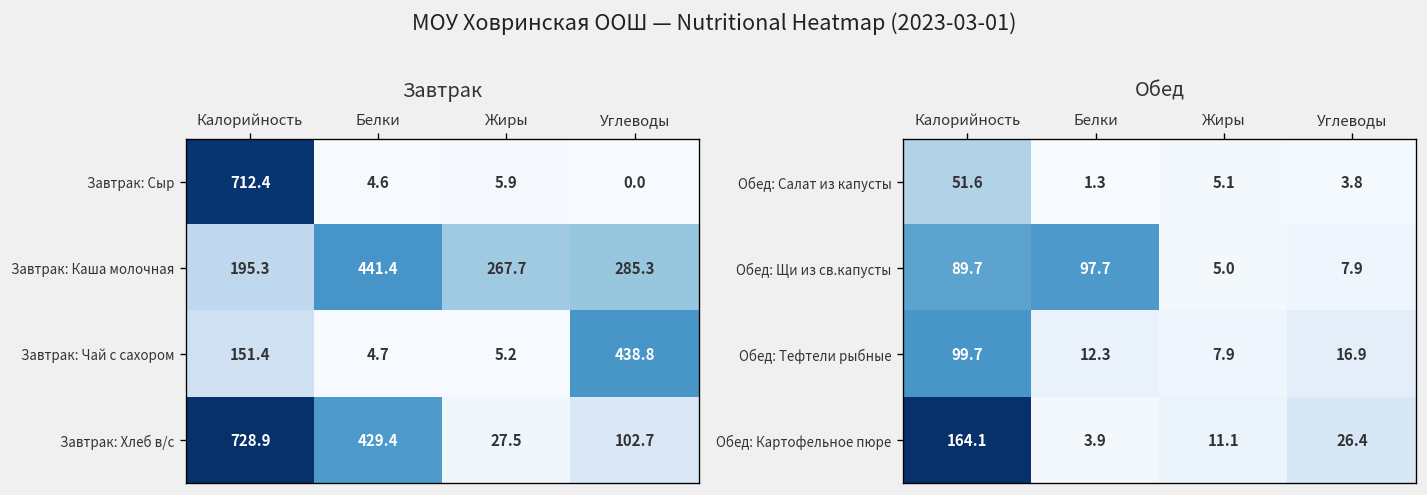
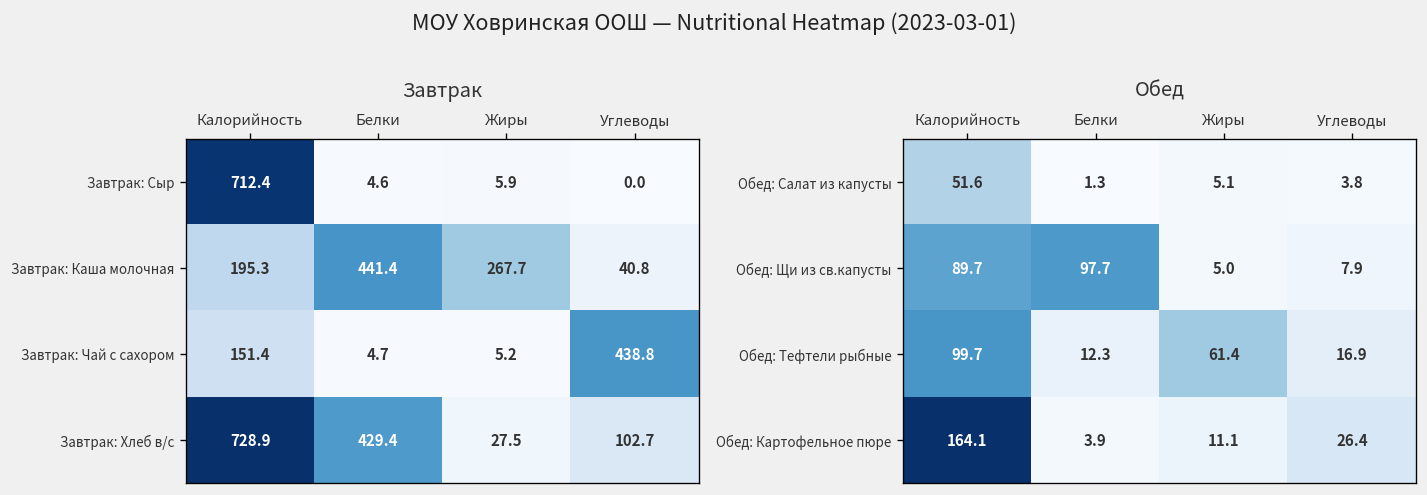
  {
    "Завтрак": {
      "Завтрак: Сыр": {
        "Калорийность": 712.4,
        "Белки": 4.6,
        "Жиры": 5.9,
        "Углеводы": 0.0
      },
      "Завтрак: Каша молочная": {
        "Калорийность": 195.3,
        "Белки": 441.4,
        "Жиры": 267.7,
-       "Углеводы": 285.3
+       "Углеводы": 40.8
      },
      "Завтрак: Чай с сахором": {
        "Калорийность": 151.4,
        "Белки": 4.7,
        "Жиры": 5.2,
        "Углеводы": 438.8
      },
      "Завтрак: Хлеб в/с": {
        "Калорийность": 728.9,
        "Белки": 429.4,
        "Жиры": 27.5,
        "Углеводы": 102.7
      }
    },
    "Обед": {
      "Обед: Салат из капусты": {
        "Калорийность": 51.6,
        "Белки": 1.3,
        "Жиры": 5.1,
        "Углеводы": 3.8
      },
      "Обед: Щи из св.капусты": {
        "Калорийность": 89.7,
        "Белки": 97.7,
        "Жиры": 5.0,
        "Углеводы": 7.9
      },
      "Обед: Тефтели рыбные": {
        "Калорийность": 99.7,
        "Белки": 12.3,
-       "Жиры": 7.9,
+       "Жиры": 61.4,
        "Углеводы": 16.9
      },
      "Обед: Картофельное пюре": {
        "Калорийность": 164.1,
        "Белки": 3.9,
        "Жиры": 11.1,
        "Углеводы": 26.4
      }
    }
  }
